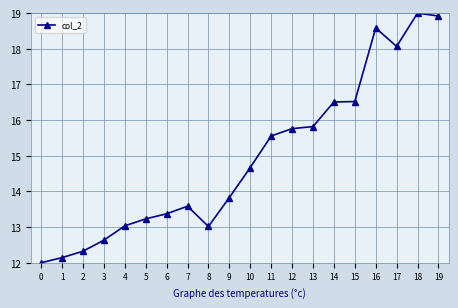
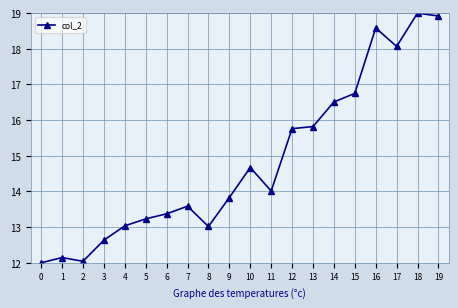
  {
    "0": 12.0,
    "1": 12.1,
-   "2": 12.3,
+   "2": 12.0,
    "3": 12.6,
    "4": 13.0,
    "5": 13.2,
    "6": 13.4,
    "7": 13.6,
    "8": 13.0,
    "9": 13.8,
    "10": 14.7,
-   "11": 15.6,
+   "11": 14.0,
    "12": 15.8,
    "13": 15.8,
    "14": 16.5,
-   "15": 16.5,
+   "15": 16.7,
    "16": 18.6,
    "17": 18.1,
    "18": 19.0,
    "19": 18.9
  }
